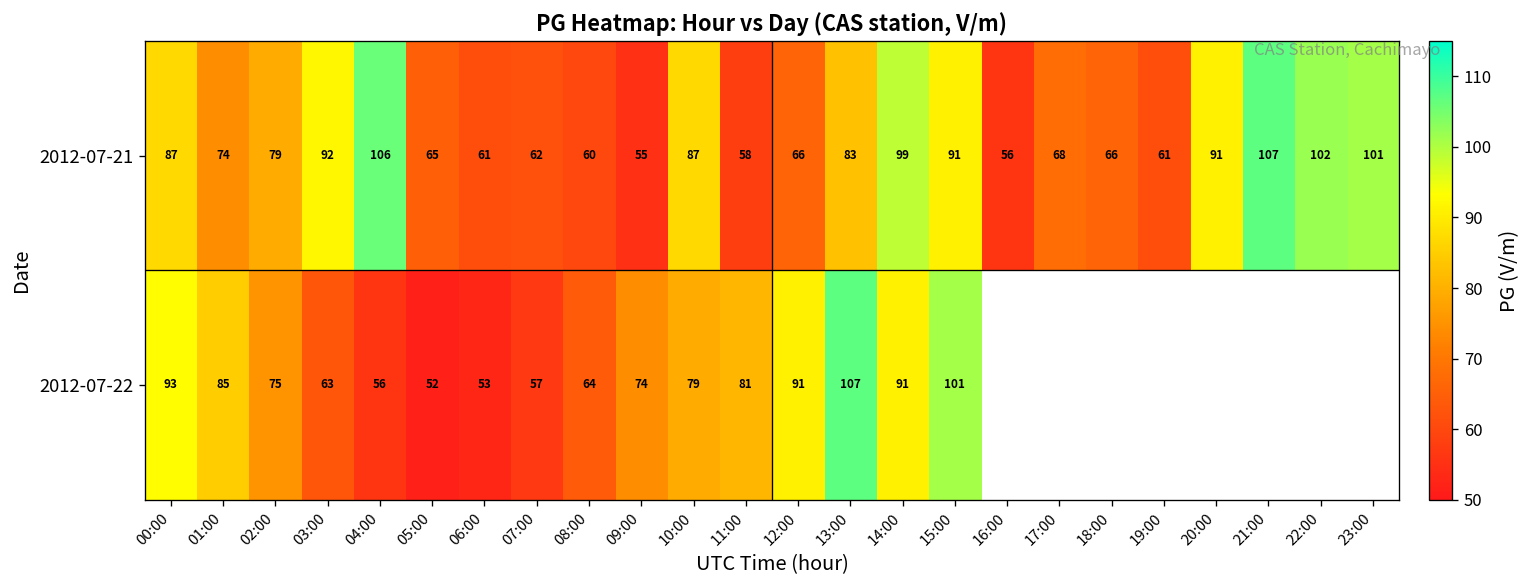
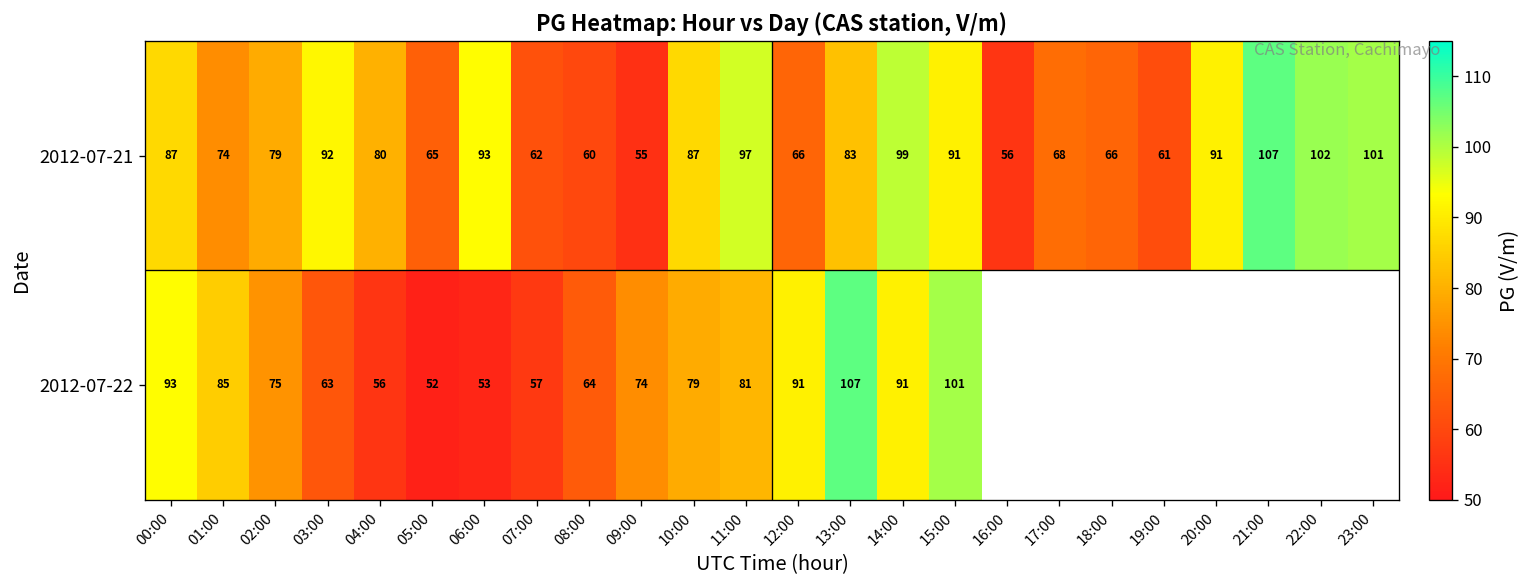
  {
    "2012-07-21": {
      "00:00": 87,
      "01:00": 74,
      "02:00": 79,
      "03:00": 92,
-     "04:00": 106,
+     "04:00": 80,
      "05:00": 65,
-     "06:00": 61,
+     "06:00": 93,
      "07:00": 62,
      "08:00": 60,
      "09:00": 55,
      "10:00": 87,
-     "11:00": 58,
+     "11:00": 97,
      "12:00": 66,
      "13:00": 83,
      "14:00": 99,
      "15:00": 91,
      "16:00": 56,
      "17:00": 68,
      "18:00": 66,
      "19:00": 61,
      "20:00": 91,
      "21:00": 107,
      "22:00": 102,
      "23:00": 101
    },
    "2012-07-22": {
      "00:00": 93,
      "01:00": 85,
      "02:00": 75,
      "03:00": 63,
      "04:00": 56,
      "05:00": 52,
      "06:00": 53,
      "07:00": 57,
      "08:00": 64,
      "09:00": 74,
      "10:00": 79,
      "11:00": 81,
      "12:00": 91,
      "13:00": 107,
      "14:00": 91,
      "15:00": 101
    }
  }
